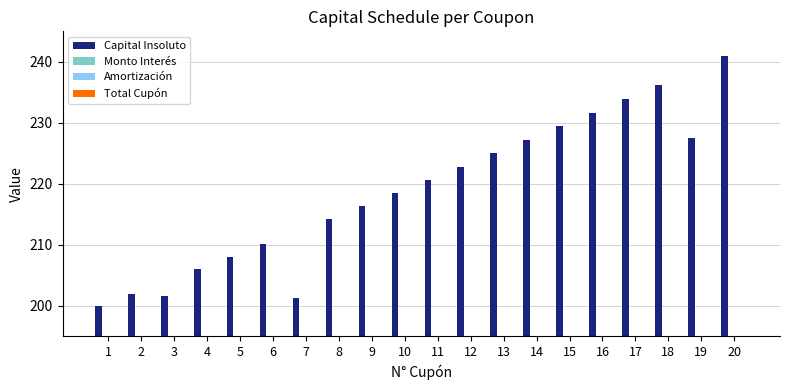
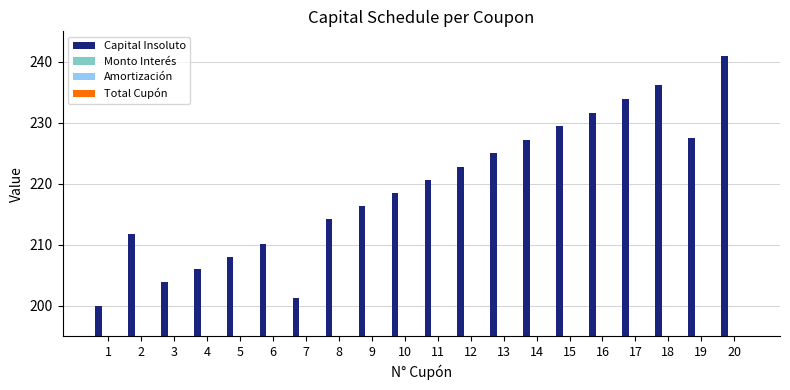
  {
    "Capital Insoluto": {
      "1": 200,
-     "2": 202,
-     "3": 202,
+     "2": 212,
+     "3": 204,
      "4": 206,
      "5": 208,
      "6": 210,
      "7": 201,
      "8": 214,
      "9": 216,
      "10": 218,
      "11": 221,
      "12": 223,
      "13": 225,
      "14": 227,
      "15": 229,
      "16": 232,
      "17": 234,
      "18": 236,
      "19": 227,
      "20": 241
    }
  }
